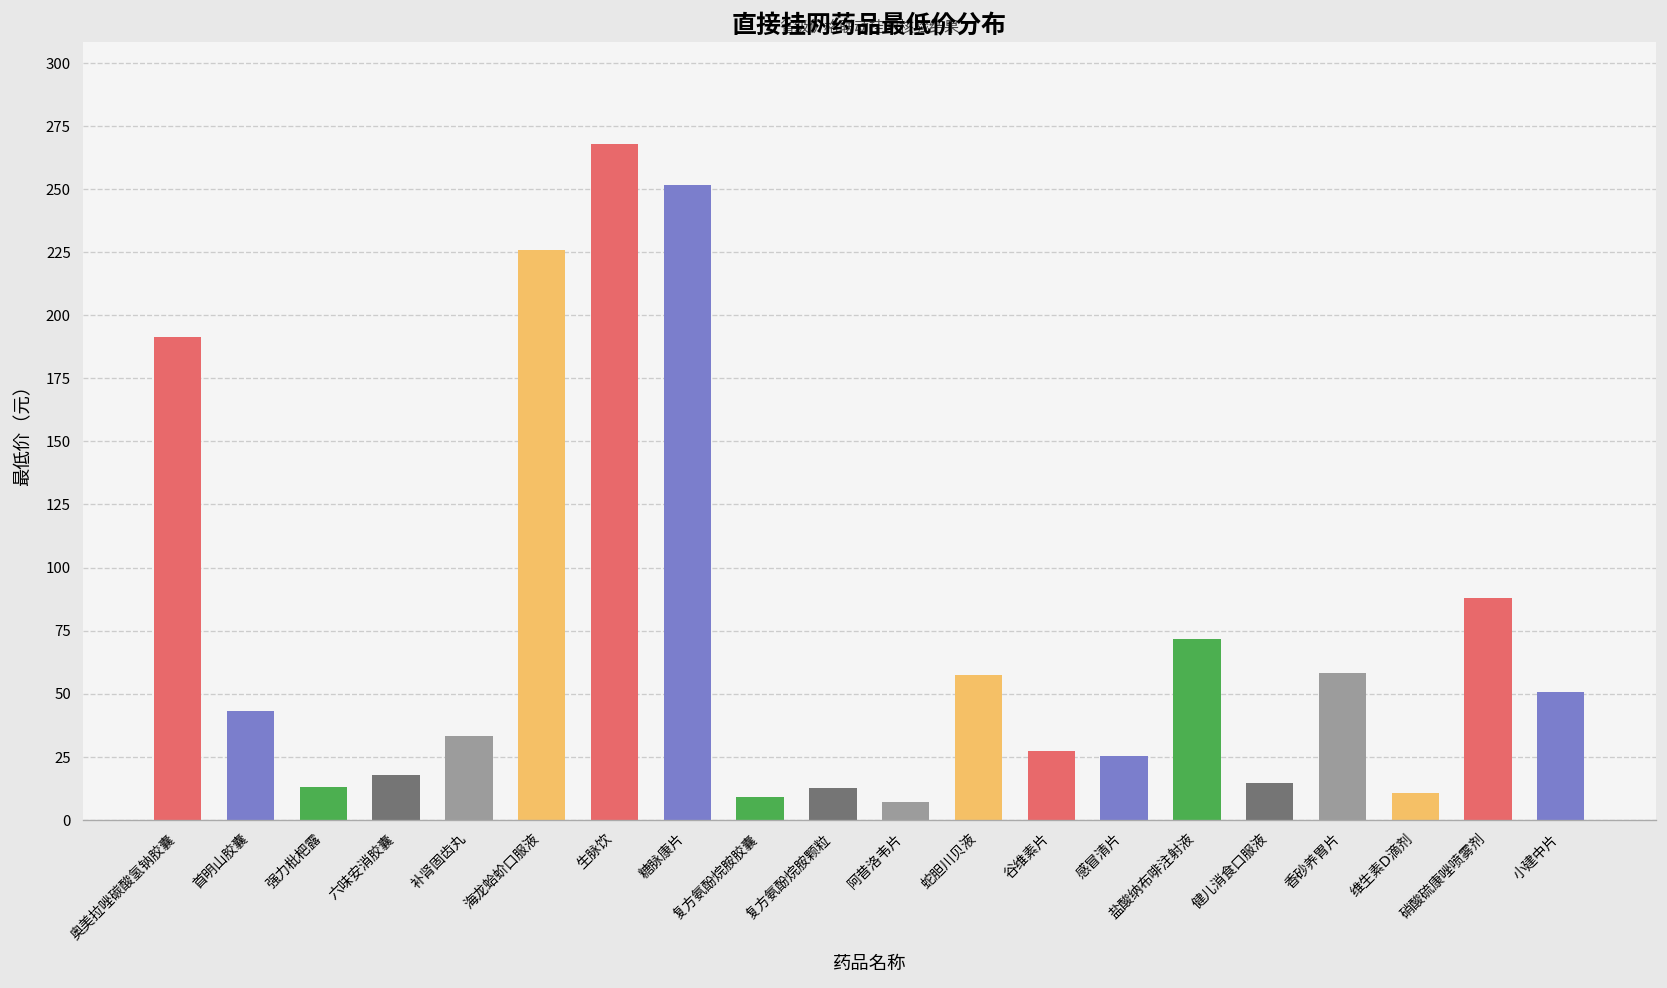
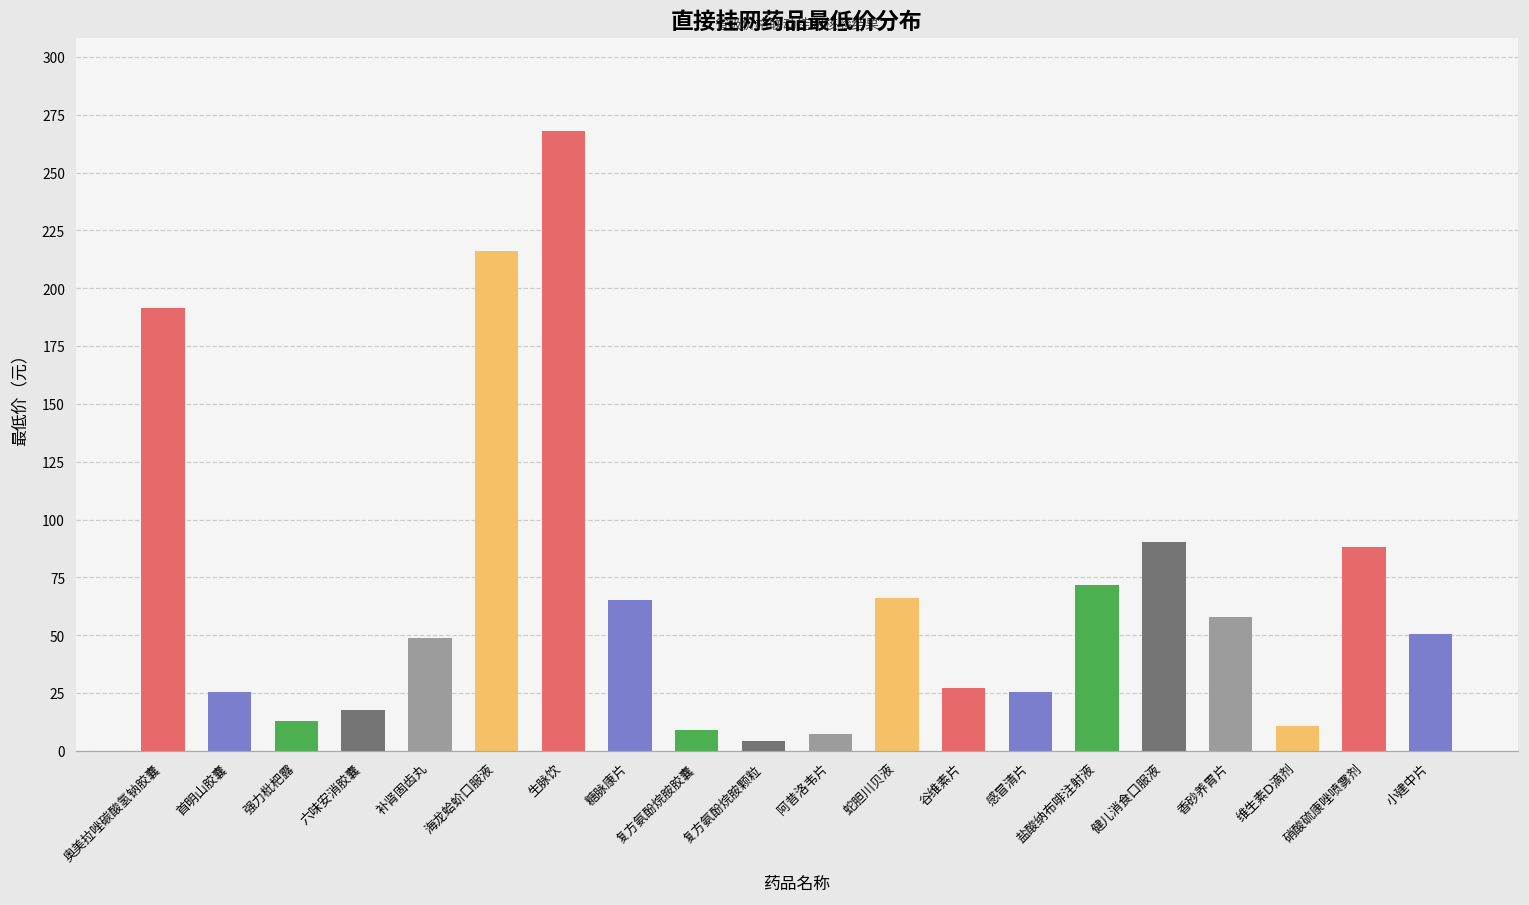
  {
    "奥美拉唑碳酸氢钠胶囊": 191,
-   "首明山胶囊": 43,
+   "首明山胶囊": 26,
    "强力枇杷露": 13,
    "六味安消胶囊": 18,
-   "补肾固齿丸": 33,
-   "海龙蛤蚧口服液": 226,
+   "补肾固齿丸": 49,
+   "海龙蛤蚧口服液": 216,
    "生脉饮": 268,
-   "糖脉康片": 252,
+   "糖脉康片": 65,
    "复方氨酚烷胺胶囊": 9,
-   "复方氨酚烷胺颗粒": 12,
+   "复方氨酚烷胺颗粒": 4,
    "阿昔洛韦片": 7,
-   "蛇胆川贝液": 57,
+   "蛇胆川贝液": 66,
    "谷维素片": 27,
    "感冒清片": 25,
    "盐酸纳布啡注射液": 72,
-   "健儿消食口服液": 15,
+   "健儿消食口服液": 90,
    "香砂养胃片": 58,
    "维生素D滴剂": 11,
    "硝酸硫康唑喷雾剂": 88,
    "小建中片": 50
  }
